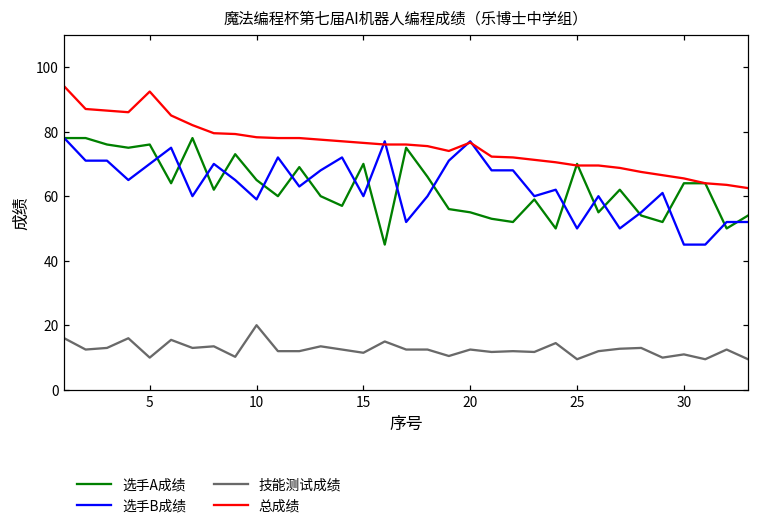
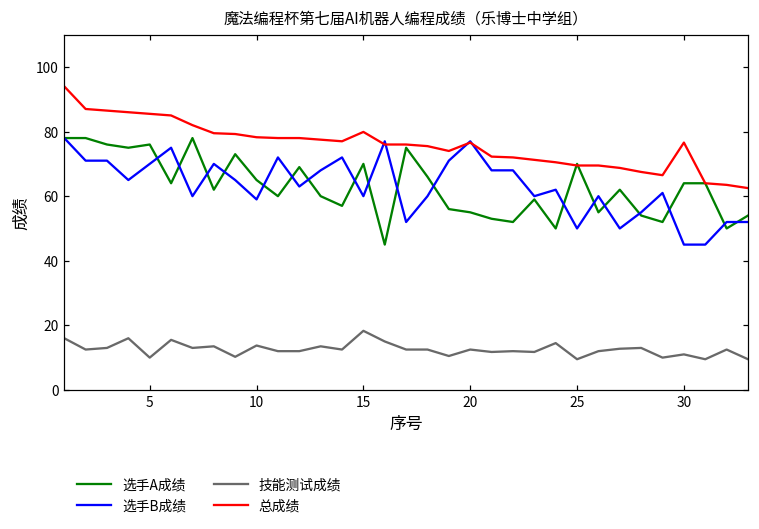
  {
    "选手A成绩": {
      "5": 76,
      "10": 65,
      "15": 70,
      "20": 55,
      "30": 64
    },
    "选手B成绩": {
      "5": 70,
      "10": 59,
      "15": 60,
      "25": 50,
      "30": 45
    },
    "技能测试成绩": {
      "5": 10,
-     "10": 20,
-     "15": 12,
+     "10": 14,
+     "15": 18,
      "20": 13,
      "25": 10,
      "30": 11
    },
    "总成绩": {
-     "5": 92,
+     "5": 86,
      "10": 78,
-     "15": 77,
-     "30": 66
+     "15": 80,
+     "30": 77
    }
  }
